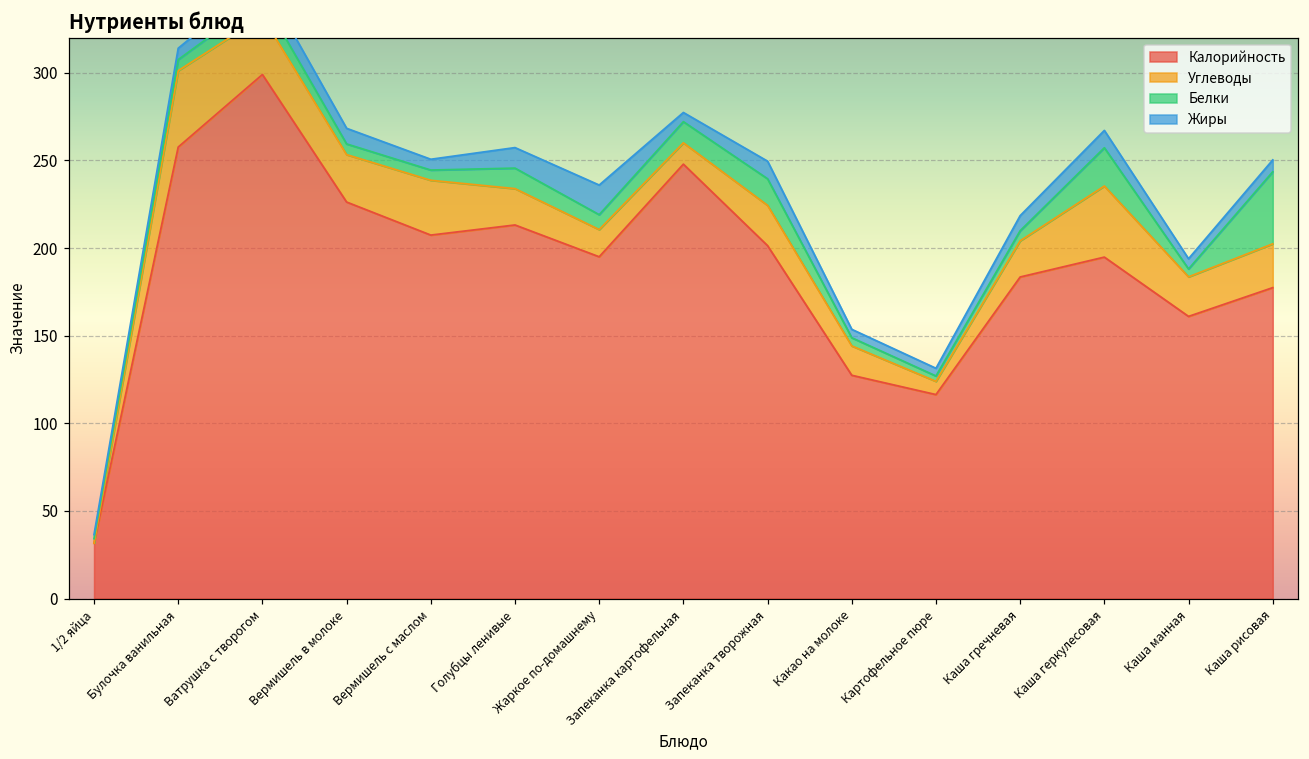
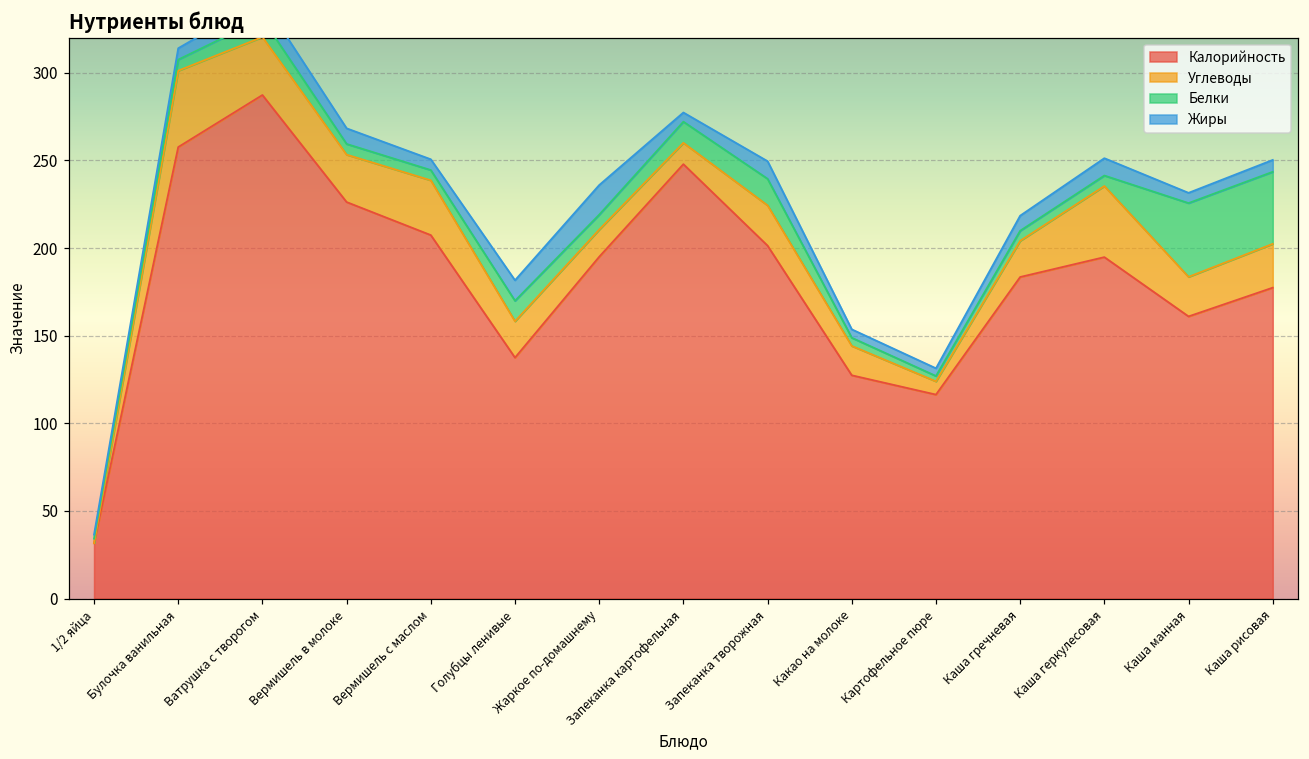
  {
    "Калорийность": {
      "Булочка ванильная": 258,
-     "Ватрушка с творогом": 299,
+     "Ватрушка с творогом": 287,
      "Вермишель в молоке": 226,
      "Вермишель с маслом": 207,
-     "Голубцы ленивые": 213,
+     "Голубцы ленивые": 137,
      "Жаркое по-домашнему": 195,
      "Запеканка картофельная": 248,
      "Запеканка творожная": 201,
      "Какао на молоке": 127,
      "Картофельное пюре": 116,
      "Каша гречневая": 183,
      "Каша геркулесовая": 195,
      "Каша манная": 161,
      "Каша рисовая": 177
    },
    "Углеводы": {
      "Булочка ванильная": 44,
      "Вермишель в молоке": 27,
      "Вермишель с маслом": 31,
      "Голубцы ленивые": 21,
      "Жаркое по-домашнему": 16,
      "Запеканка картофельная": 12,
      "Запеканка творожная": 23,
      "Какао на молоке": 17,
      "Картофельное пюре": 8,
      "Каша гречневая": 21,
      "Каша геркулесовая": 41,
      "Каша манная": 23,
      "Каша рисовая": 25
    },
    "Белки": {
      "1/2 яйца": 3,
      "Булочка ванильная": 6,
      "Вермишель в молоке": 6,
      "Вермишель с маслом": 6,
      "Голубцы ленивые": 12,
      "Жаркое по-домашнему": 9,
      "Запеканка картофельная": 12,
      "Запеканка творожная": 15,
      "Какао на молоке": 5,
      "Картофельное пюре": 3,
      "Каша гречневая": 6,
-     "Каша геркулесовая": 22,
-     "Каша манная": 5,
+     "Каша геркулесовая": 6,
+     "Каша манная": 42,
      "Каша рисовая": 41
    },
    "Жиры": {
      "1/2 яйца": 2,
      "Булочка ванильная": 7,
      "Вермишель в молоке": 9,
      "Вермишель с маслом": 6,
      "Голубцы ленивые": 12,
      "Жаркое по-домашнему": 17,
      "Запеканка картофельная": 5,
      "Запеканка творожная": 10,
      "Какао на молоке": 5,
      "Картофельное пюре": 4,
      "Каша гречневая": 9,
      "Каша геркулесовая": 10,
      "Каша манная": 6,
      "Каша рисовая": 7
    }
  }
